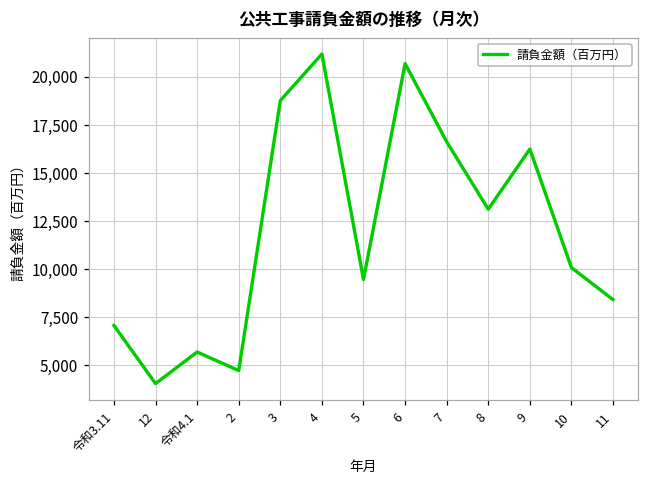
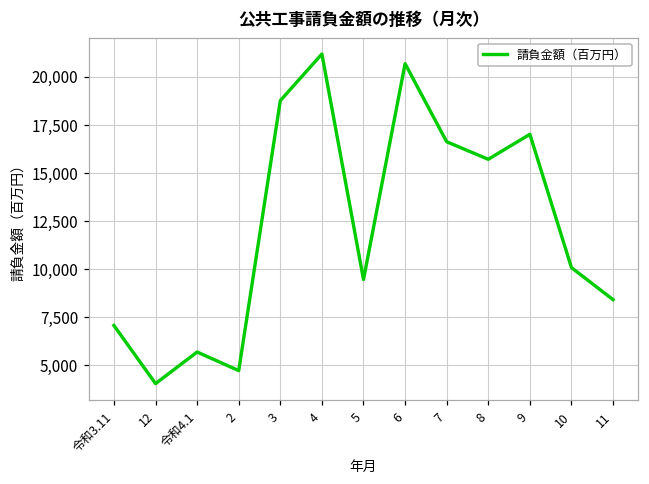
  {
    "令和3.11": "7,100",
    "12": "4,000",
    "令和4.1": "5,700",
    "2": "4,700",
    "3": "18,800",
    "4": "21,200",
    "5": "9,500",
    "6": "20,700",
    "7": "16,600",
-   "8": "13,100",
-   "9": "16,200",
+   "8": "15,700",
+   "9": "17,000",
    "10": "10,100",
    "11": "8,400"
  }
